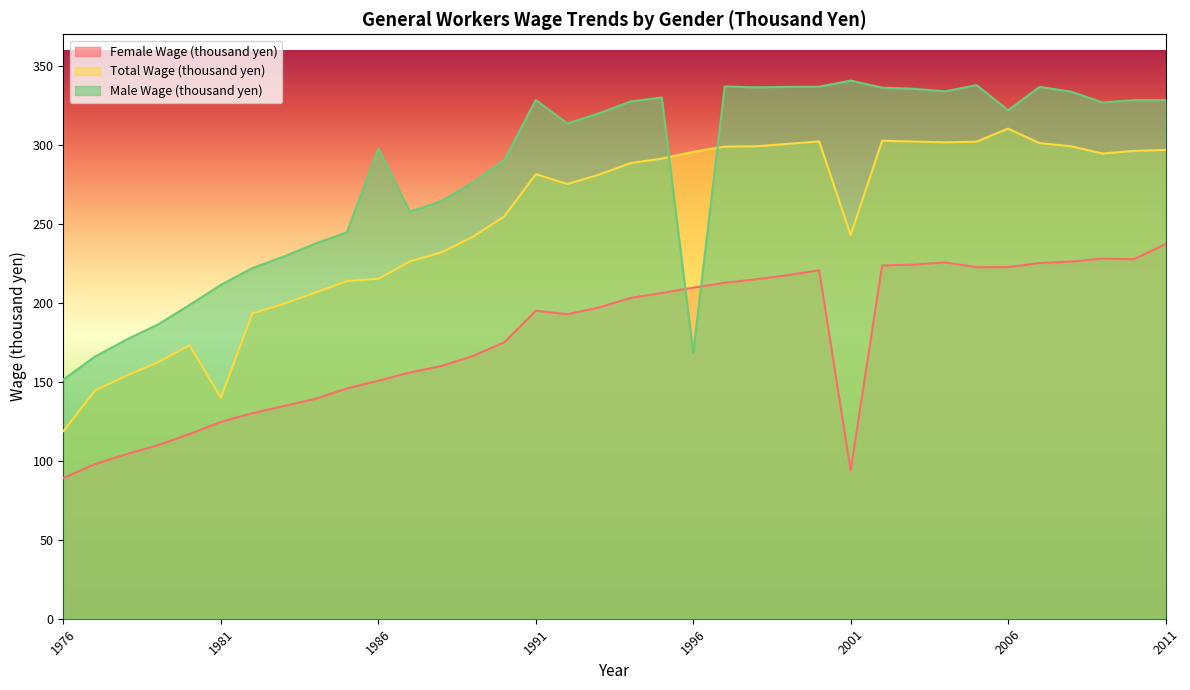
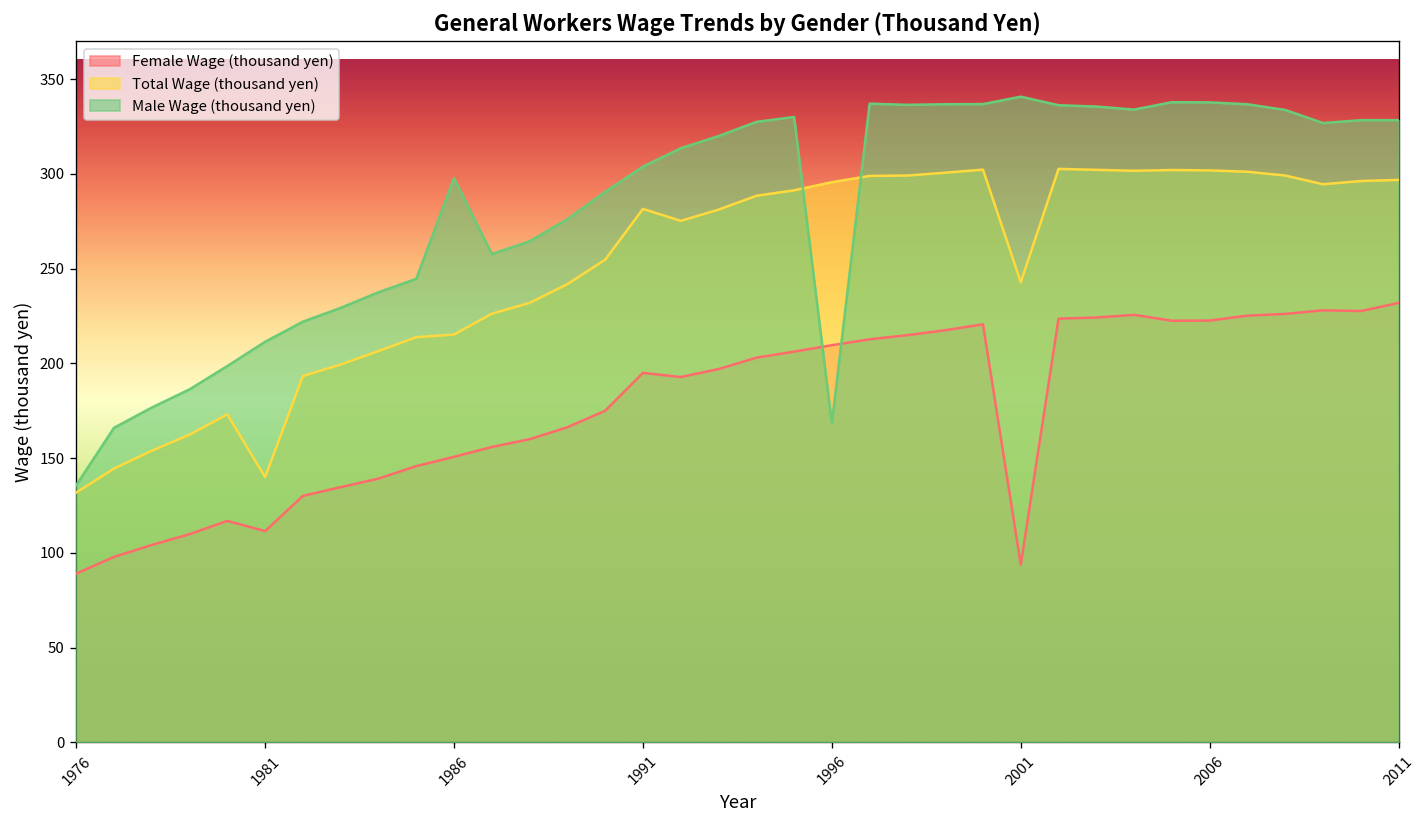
  {
    "Female Wage (thousand yen)": {
      "1976": 89,
-     "1981": 125,
+     "1981": 112,
      "1986": 151,
      "1991": 195,
      "1996": 210,
      "2001": 94,
      "2006": 223,
-     "2011": 237
+     "2011": 232
    },
    "Total Wage (thousand yen)": {
-     "1976": 119,
+     "1976": 132,
      "1981": 140,
      "1986": 215,
      "1991": 282,
      "1996": 296,
      "2001": 243,
-     "2006": 310,
+     "2006": 302,
      "2011": 297
    },
    "Male Wage (thousand yen)": {
-     "1976": 152,
+     "1976": 136,
      "1981": 211,
      "1986": 298,
-     "1991": 328,
+     "1991": 304,
      "1996": 168,
      "2001": 341,
-     "2006": 322,
+     "2006": 338,
      "2011": 328
    }
  }
